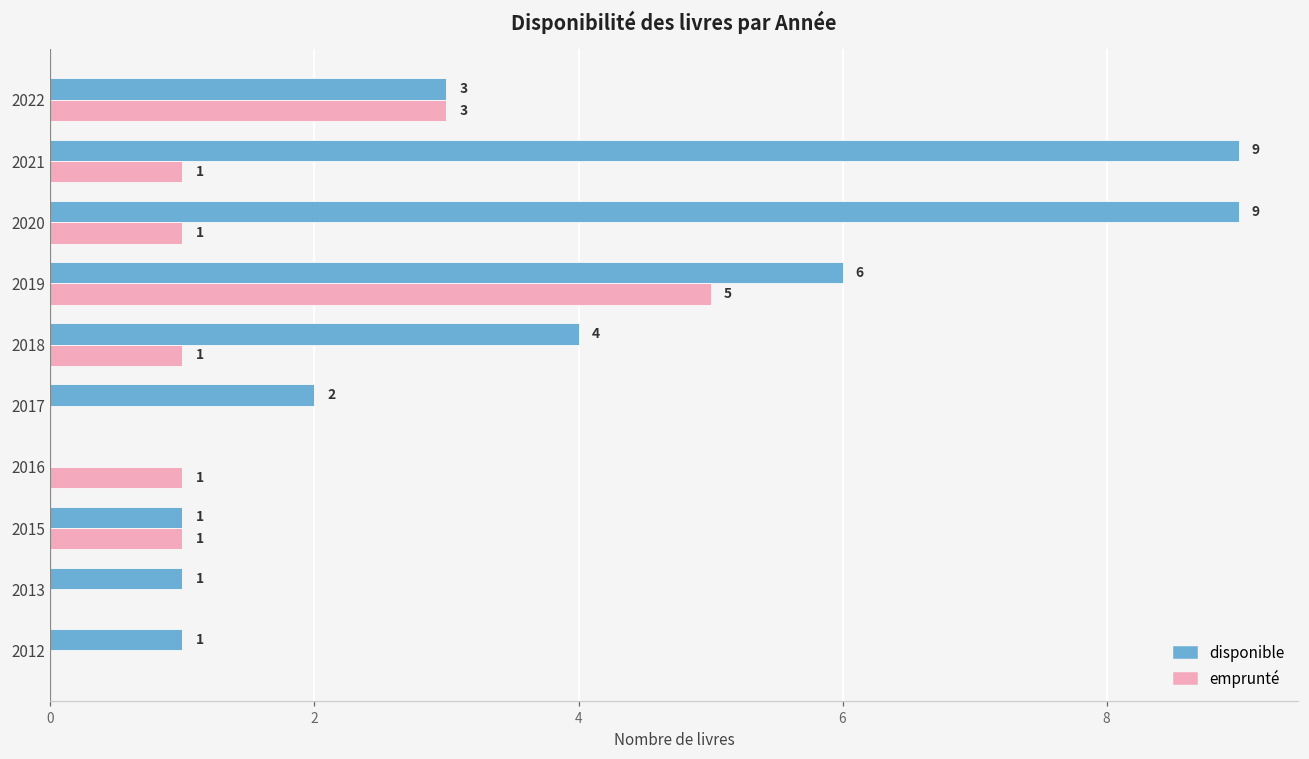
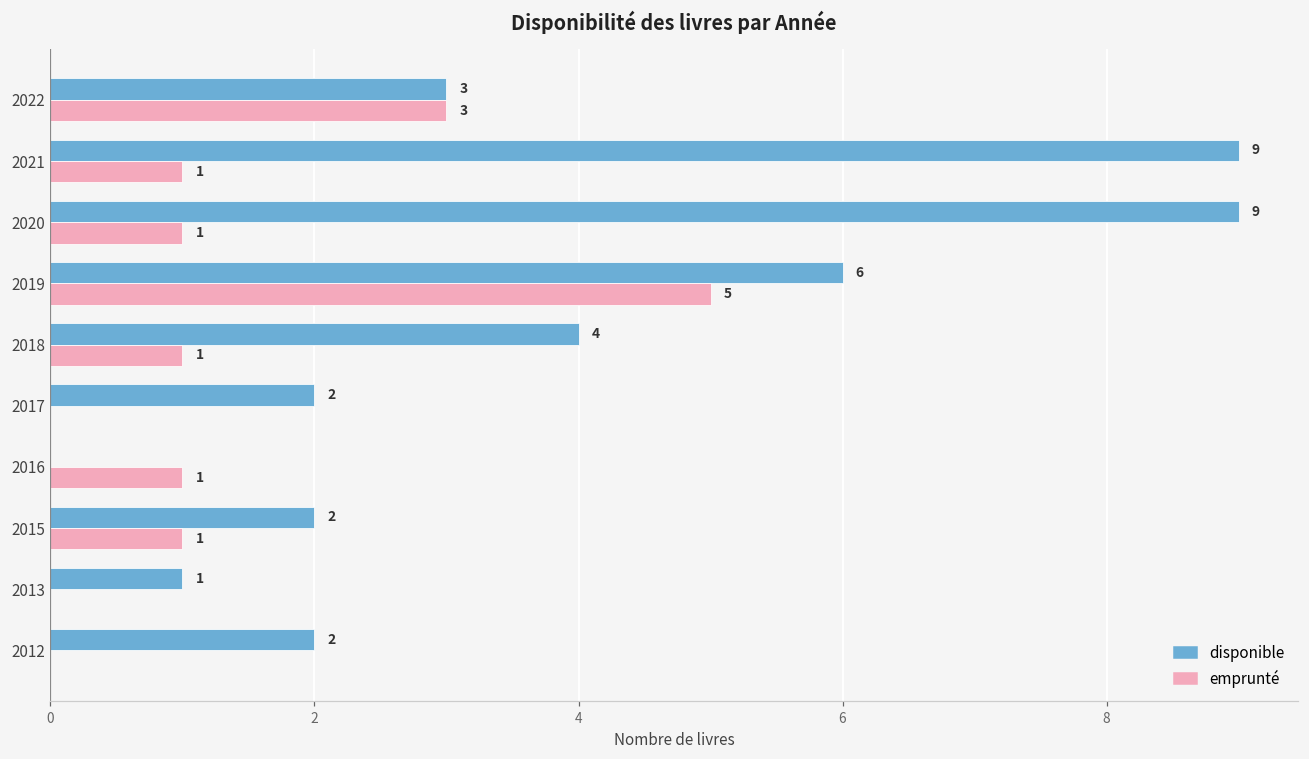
  {
    "disponible": {
      "2022": 3,
      "2021": 9,
      "2020": 9,
      "2019": 6,
      "2018": 4,
      "2017": 2,
-     "2015": 1,
+     "2015": 2,
      "2013": 1,
-     "2012": 1
+     "2012": 2
    },
    "emprunté": {
      "2022": 3,
      "2021": 1,
      "2020": 1,
      "2019": 5,
      "2018": 1,
      "2016": 1,
      "2015": 1
    }
  }
